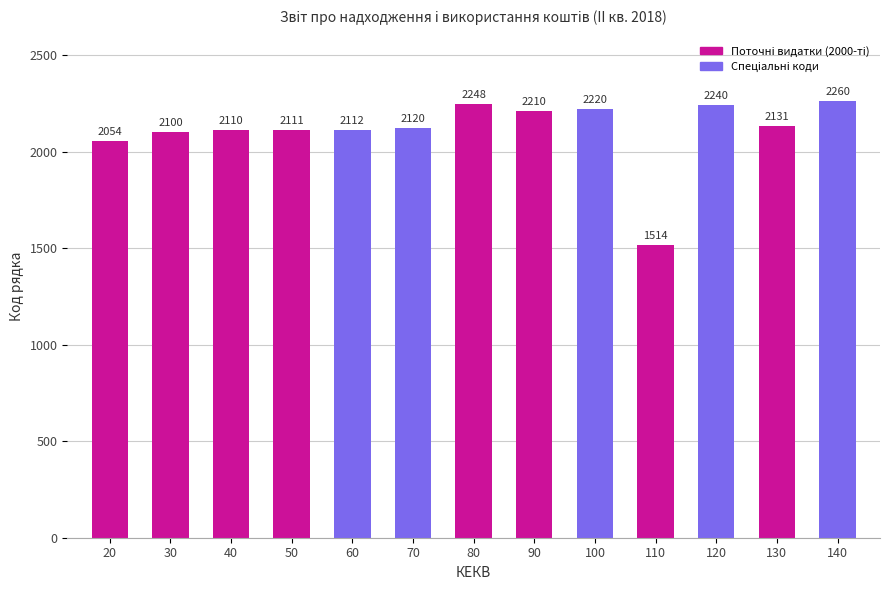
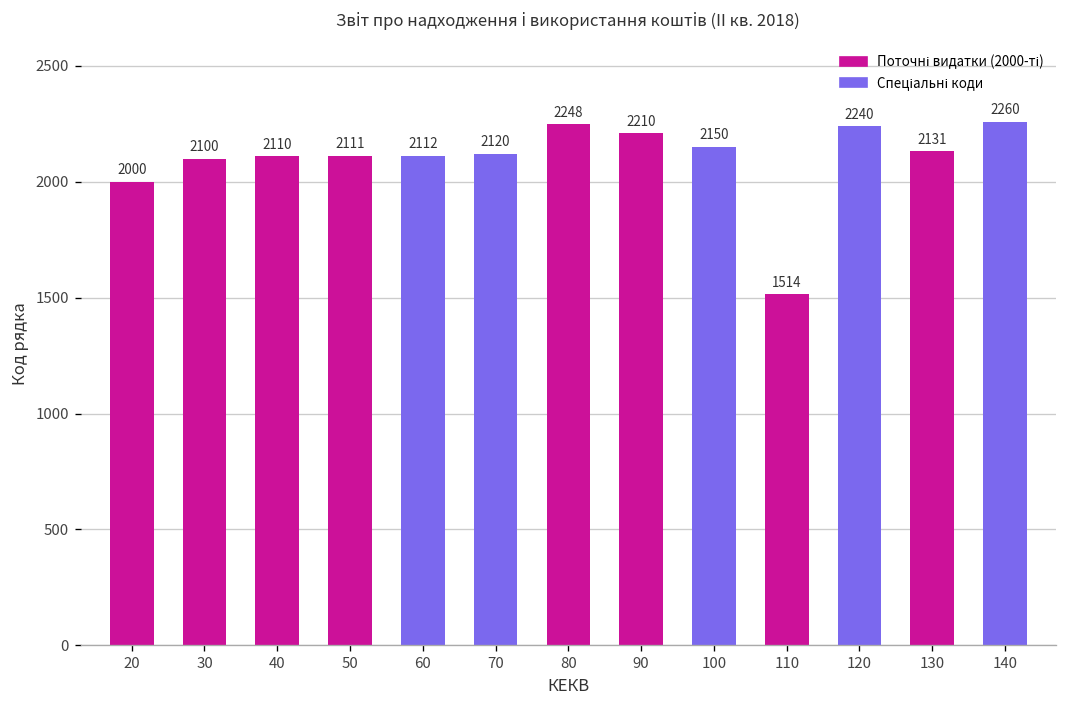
  {
-   "20": 2054,
+   "20": 2000,
    "30": 2100,
    "40": 2110,
    "50": 2111,
    "60": 2112,
    "70": 2120,
    "80": 2248,
    "90": 2210,
-   "100": 2220,
+   "100": 2150,
    "110": 1514,
    "120": 2240,
    "130": 2131,
    "140": 2260
  }
